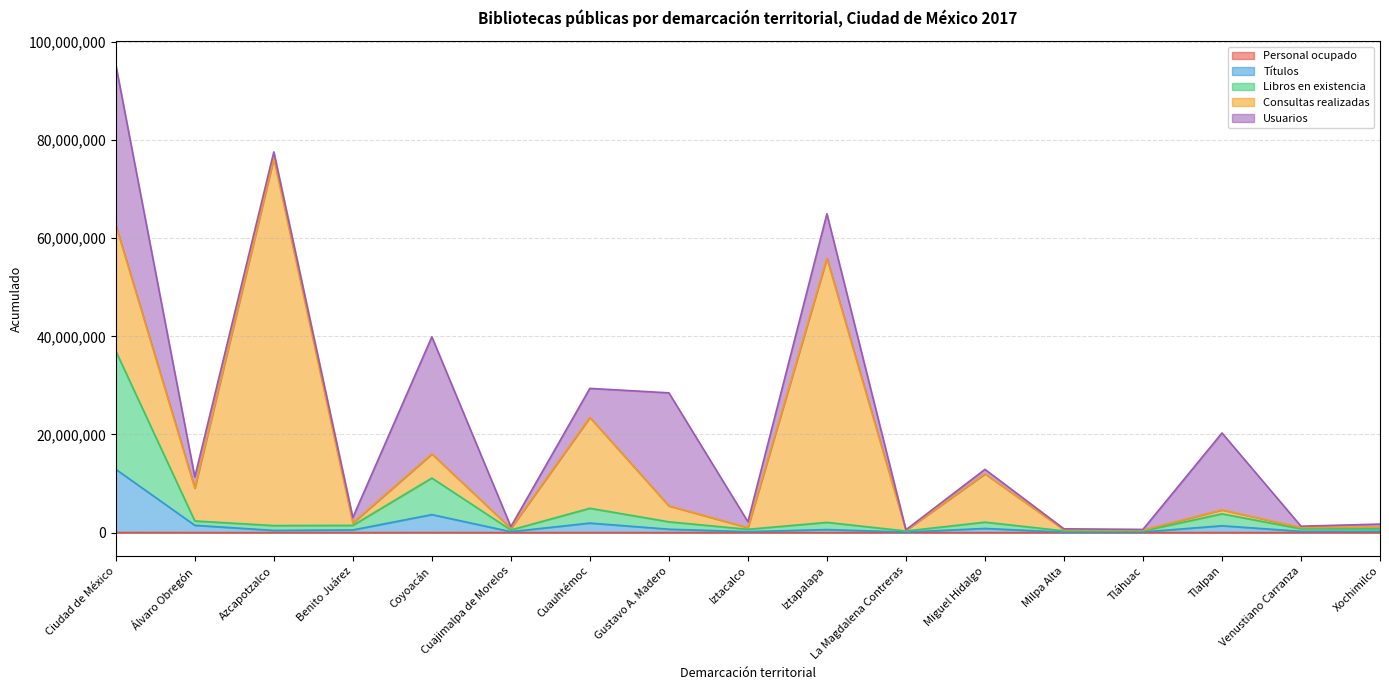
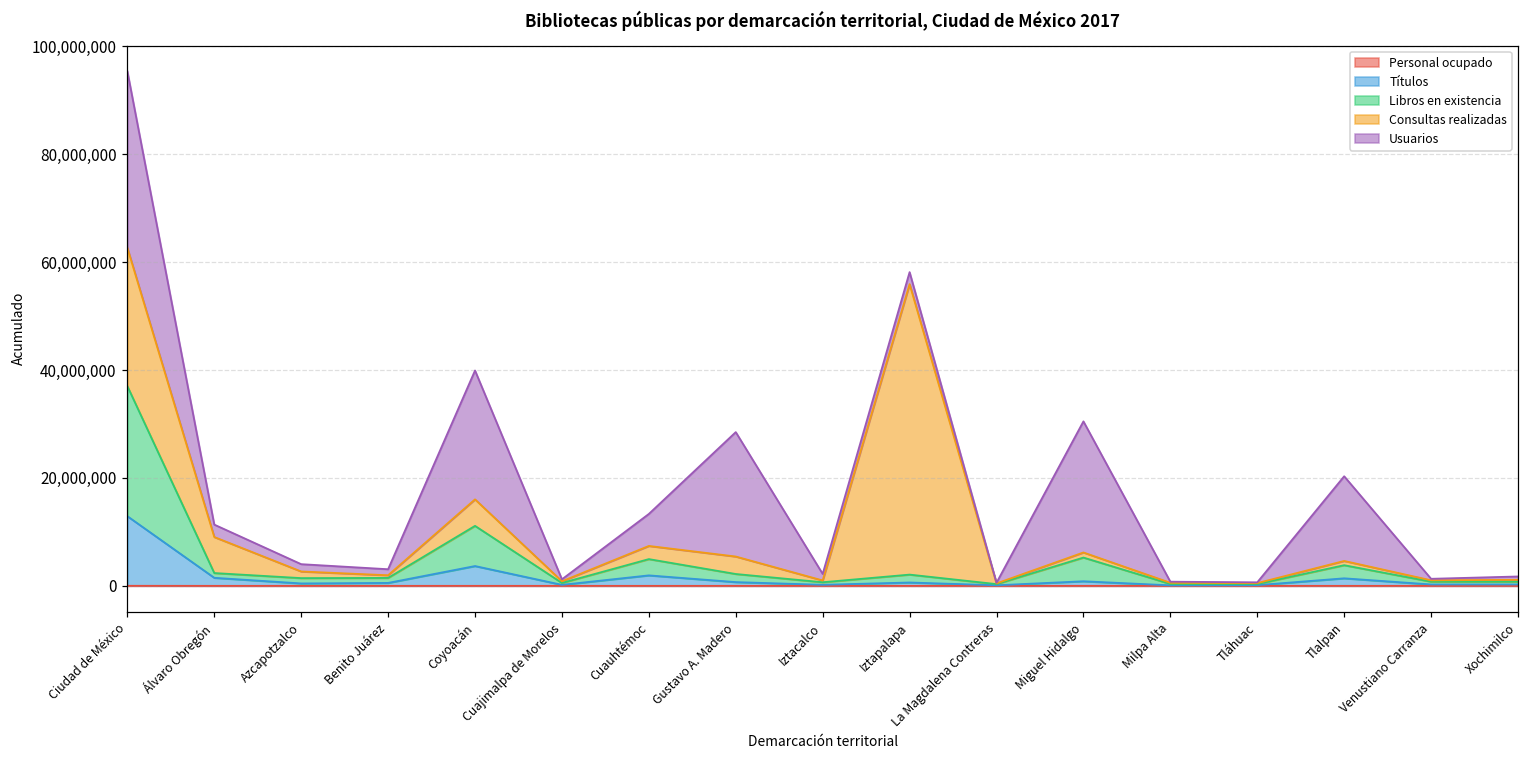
  {
    "Personal ocupado": {
      "Ciudad de México": "0",
      "Álvaro Obregón": "0",
      "Benito Juárez": "0",
      "Coyoacán": "0",
      "Cuauhtémoc": "0",
      "Gustavo A. Madero": "0",
      "Iztapalapa": "0",
      "Miguel Hidalgo": "0",
      "Tlalpan": "0"
    },
    "Títulos": {
      "Ciudad de México": "13,000,000",
      "Álvaro Obregón": "1,000,000",
      "Benito Juárez": "1,000,000",
      "Coyoacán": "4,000,000",
      "Cuauhtémoc": "2,000,000",
      "Gustavo A. Madero": "1,000,000",
      "Iztapalapa": "1,000,000",
      "Miguel Hidalgo": "1,000,000",
      "Tlalpan": "1,000,000"
    },
    "Libros en existencia": {
      "Ciudad de México": "24,000,000",
      "Álvaro Obregón": "1,000,000",
      "Azcapotzalco": "1,000,000",
      "Coyoacán": "7,000,000",
      "Cuauhtémoc": "3,000,000",
      "Gustavo A. Madero": "2,000,000",
      "Iztapalapa": "1,000,000",
-     "Miguel Hidalgo": "1,000,000",
+     "Miguel Hidalgo": "4,000,000",
      "Tlalpan": "2,000,000"
    },
    "Consultas realizadas": {
      "Ciudad de México": "26,000,000",
      "Álvaro Obregón": "7,000,000",
-     "Azcapotzalco": "75,000,000",
+     "Azcapotzalco": "1,000,000",
      "Coyoacán": "5,000,000",
-     "Cuauhtémoc": "19,000,000",
+     "Cuauhtémoc": "2,000,000",
      "Gustavo A. Madero": "3,000,000",
      "Iztapalapa": "54,000,000",
-     "Miguel Hidalgo": "10,000,000",
+     "Miguel Hidalgo": "1,000,000",
      "Tlalpan": "1,000,000"
    },
    "Usuarios": {
      "Ciudad de México": "33,000,000",
      "Álvaro Obregón": "2,000,000",
      "Azcapotzalco": "1,000,000",
      "Benito Juárez": "1,000,000",
      "Coyoacán": "24,000,000",
      "Cuauhtémoc": "6,000,000",
      "Gustavo A. Madero": "23,000,000",
      "Iztacalco": "1,000,000",
-     "Iztapalapa": "9,000,000",
-     "Miguel Hidalgo": "1,000,000",
+     "Iztapalapa": "2,000,000",
+     "Miguel Hidalgo": "24,000,000",
      "Tlalpan": "16,000,000",
      "Xochimilco": "1,000,000"
    }
  }
